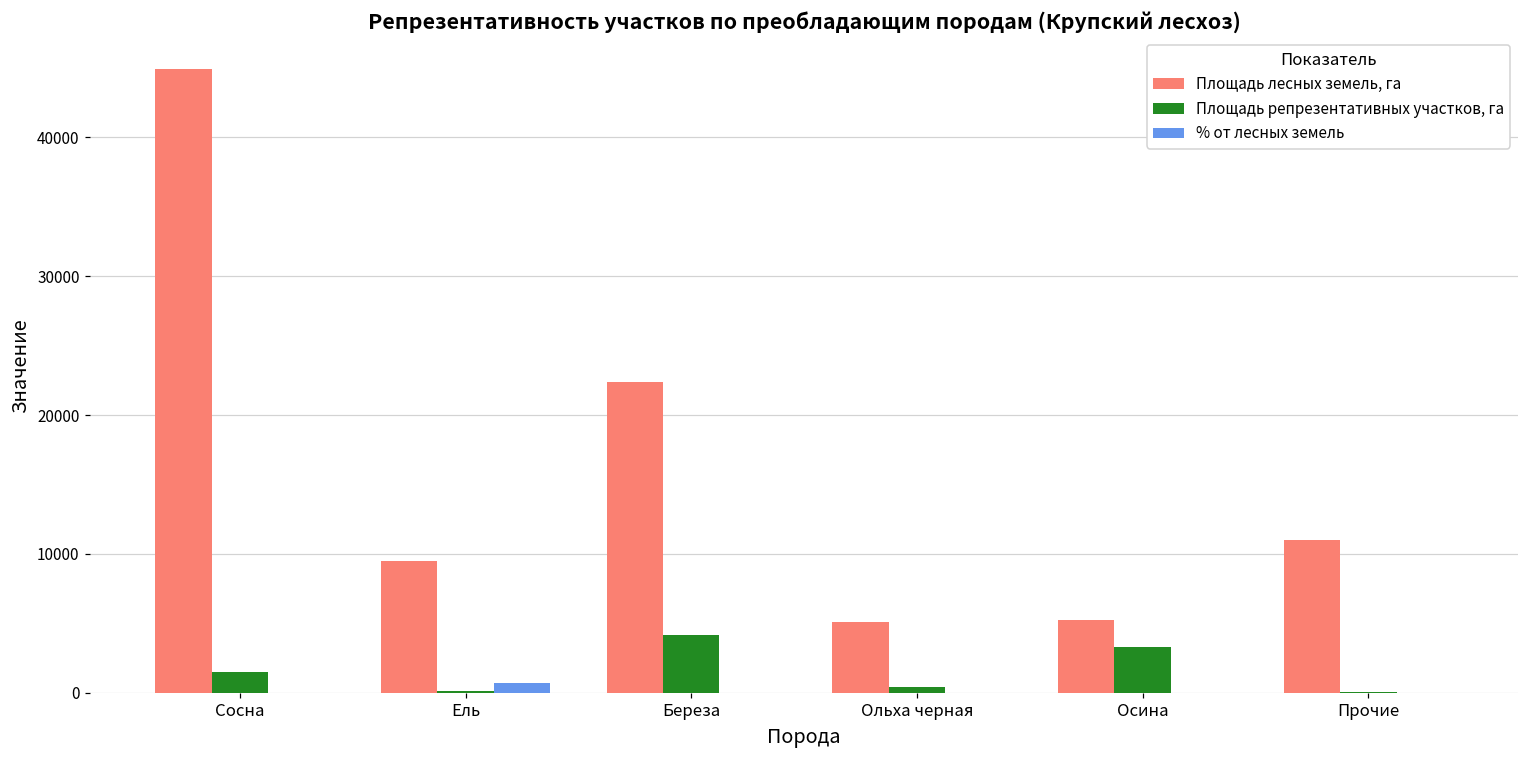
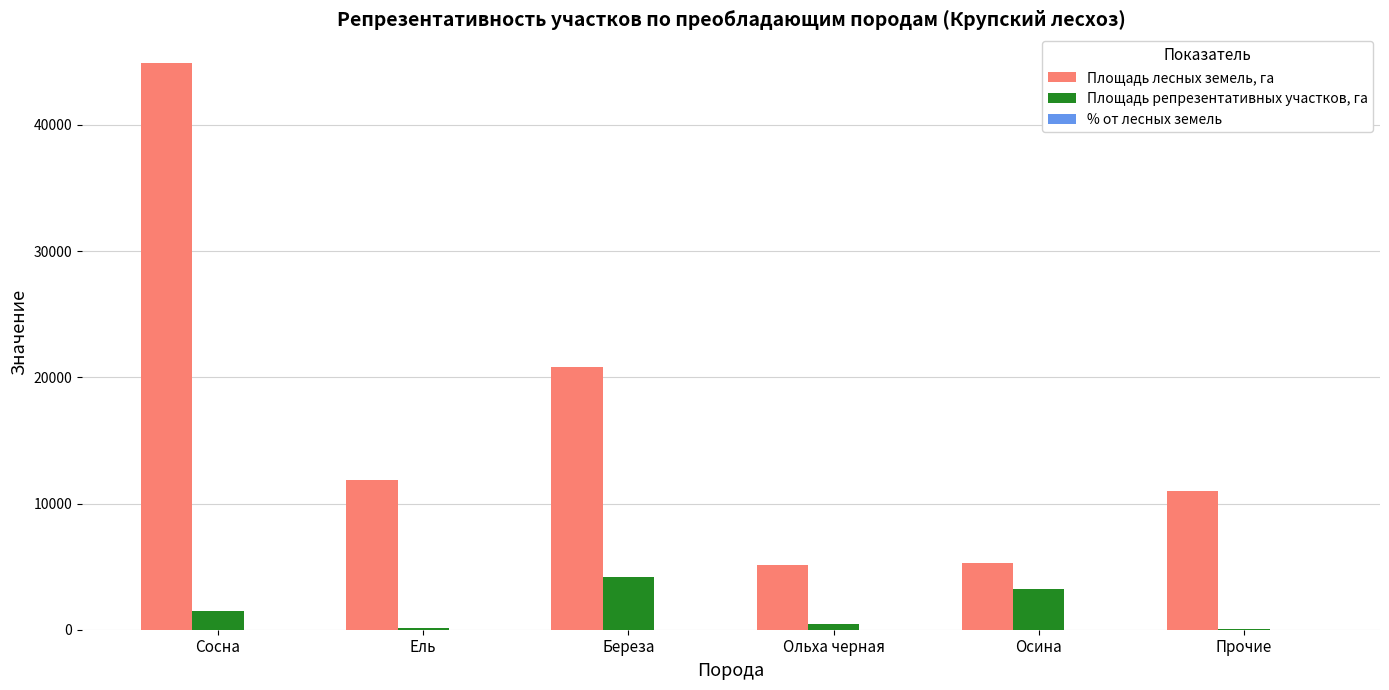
  {
    "Площадь лесных земель, га": {
      "Сосна": 44900,
-     "Ель": 9500,
-     "Береза": 22400,
+     "Ель": 11900,
+     "Береза": 20800,
      "Ольха черная": 5100,
      "Осина": 5300,
      "Прочие": 11000
    },
    "Площадь репрезентативных участков, га": {
      "Сосна": 1500,
      "Береза": 4100,
      "Ольха черная": 400,
      "Осина": 3300
    },
    "% от лесных земель": {
-     "Ель": 700
+     "Ель": 0
    }
  }
